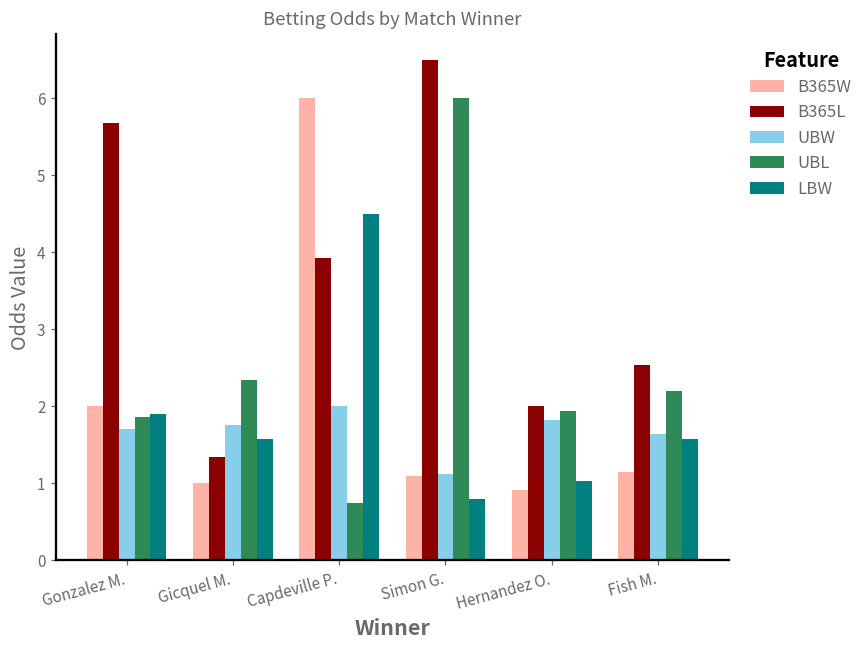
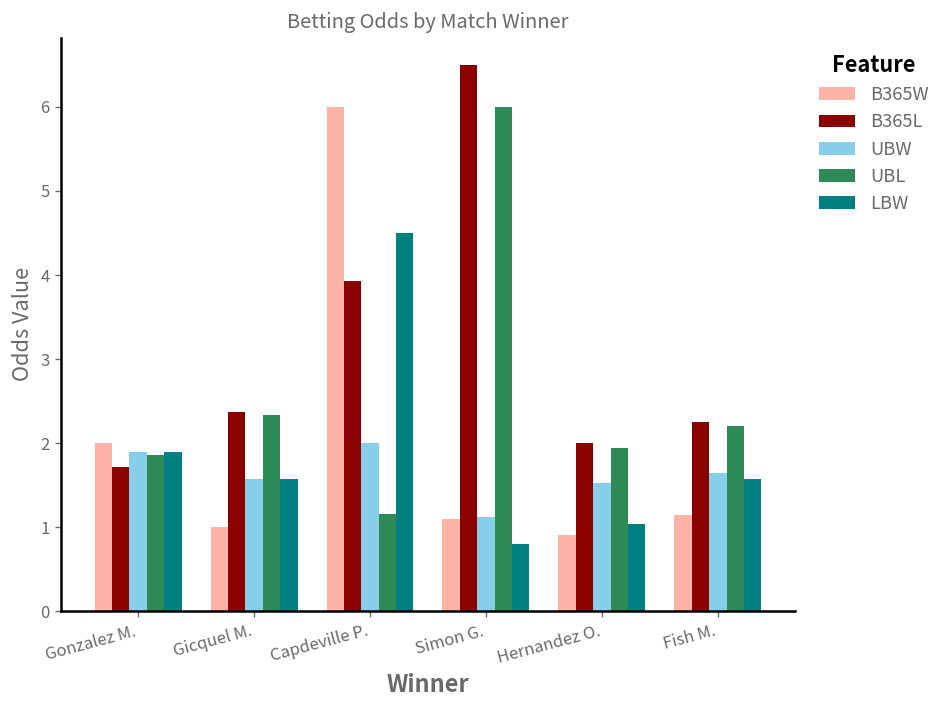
  {
    "B365W": {
      "Gonzalez M.": 2.0,
      "Gicquel M.": 1.0,
      "Capdeville P.": 6.0,
      "Simon G.": 1.1,
      "Hernandez O.": 0.9,
      "Fish M.": 1.1
    },
    "B365L": {
-     "Gonzalez M.": 5.7,
-     "Gicquel M.": 1.3,
+     "Gonzalez M.": 1.7,
+     "Gicquel M.": 2.4,
      "Capdeville P.": 3.9,
      "Simon G.": 6.5,
      "Hernandez O.": 2.0,
-     "Fish M.": 2.5
+     "Fish M.": 2.3
    },
    "UBW": {
-     "Gonzalez M.": 1.7,
-     "Gicquel M.": 1.8,
+     "Gonzalez M.": 1.9,
+     "Gicquel M.": 1.6,
      "Capdeville P.": 2.0,
      "Simon G.": 1.1,
-     "Hernandez O.": 1.8,
+     "Hernandez O.": 1.5,
      "Fish M.": 1.6
    },
    "UBL": {
      "Gonzalez M.": 1.9,
      "Gicquel M.": 2.3,
-     "Capdeville P.": 0.7,
+     "Capdeville P.": 1.2,
      "Simon G.": 6.0,
      "Hernandez O.": 1.9,
      "Fish M.": 2.2
    },
    "LBW": {
      "Gonzalez M.": 1.9,
      "Gicquel M.": 1.6,
      "Capdeville P.": 4.5,
      "Simon G.": 0.8,
      "Hernandez O.": 1.0,
      "Fish M.": 1.6
    }
  }
